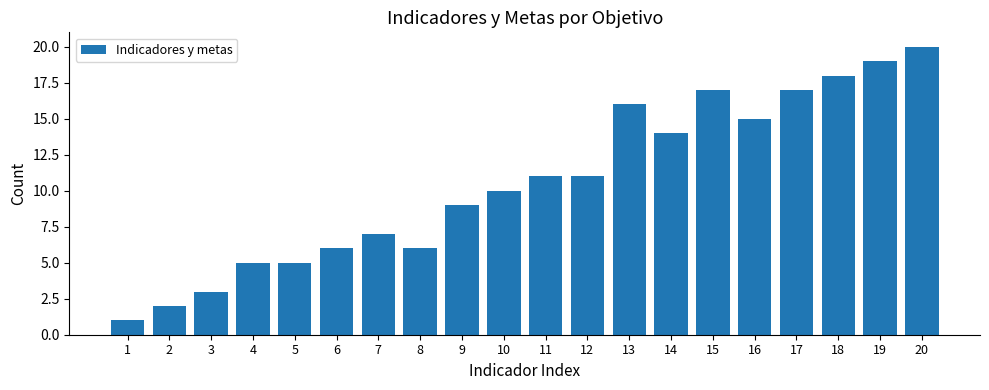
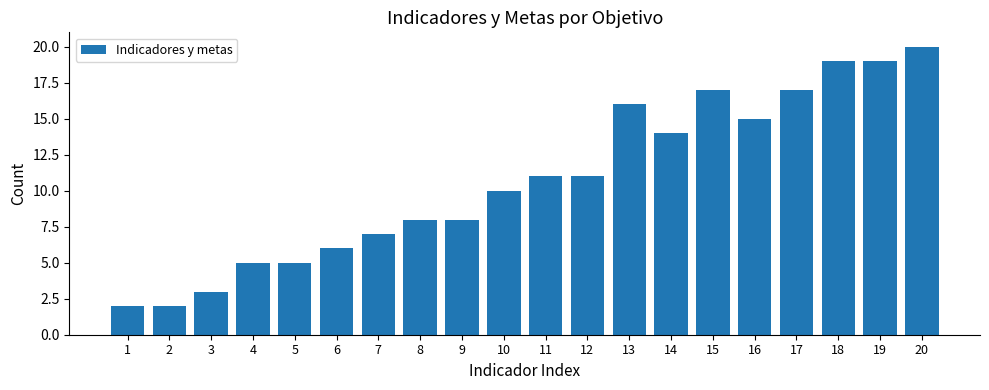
  {
-   "1": 1,
+   "1": 2,
    "2": 2,
    "3": 3,
    "4": 5,
    "5": 5,
    "6": 6,
    "7": 7,
-   "8": 6,
-   "9": 9,
+   "8": 8,
+   "9": 8,
    "10": 10,
    "11": 11,
    "12": 11,
    "13": 16,
    "14": 14,
    "15": 17,
    "16": 15,
    "17": 17,
-   "18": 18,
+   "18": 19,
    "19": 19,
    "20": 20
  }
